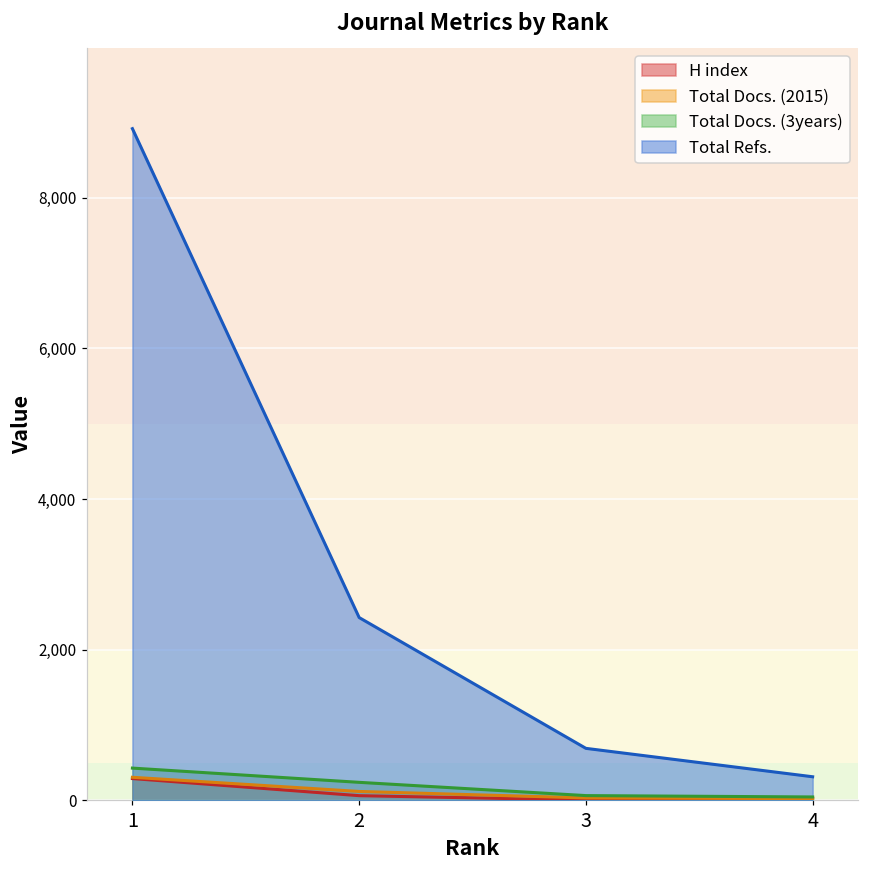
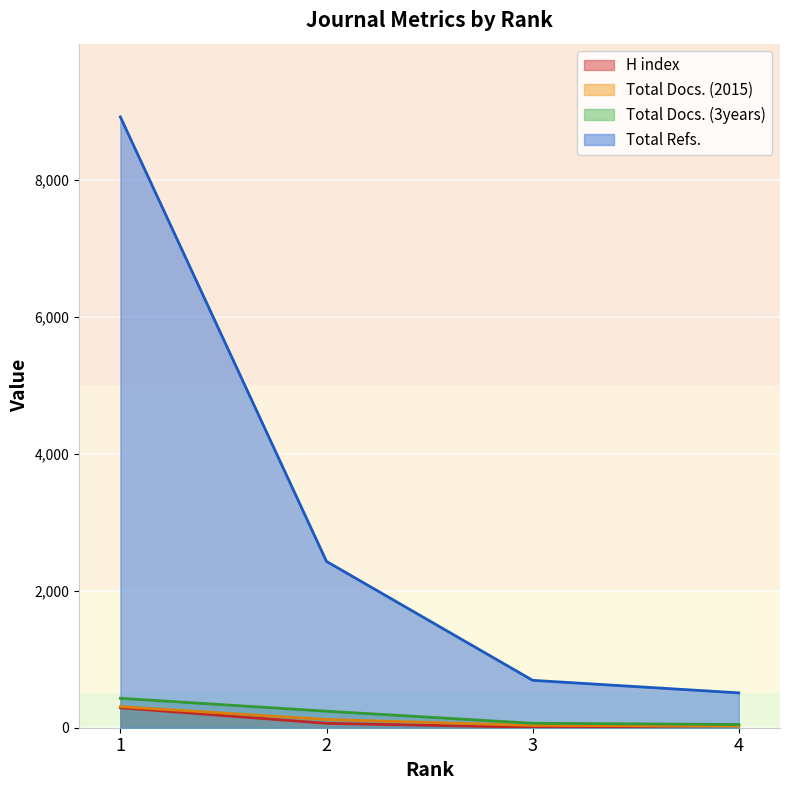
  {
    "H index": {
      "2": "100"
    },
    "Total Docs. (2015)": {
      "2": "100"
    },
    "Total Docs. (3years)": {
      "1": "400",
      "2": "200"
    },
    "Total Refs.": {
      "1": "8,900",
      "2": "2,400",
      "3": "700",
-     "4": "300"
+     "4": "500"
    }
  }
